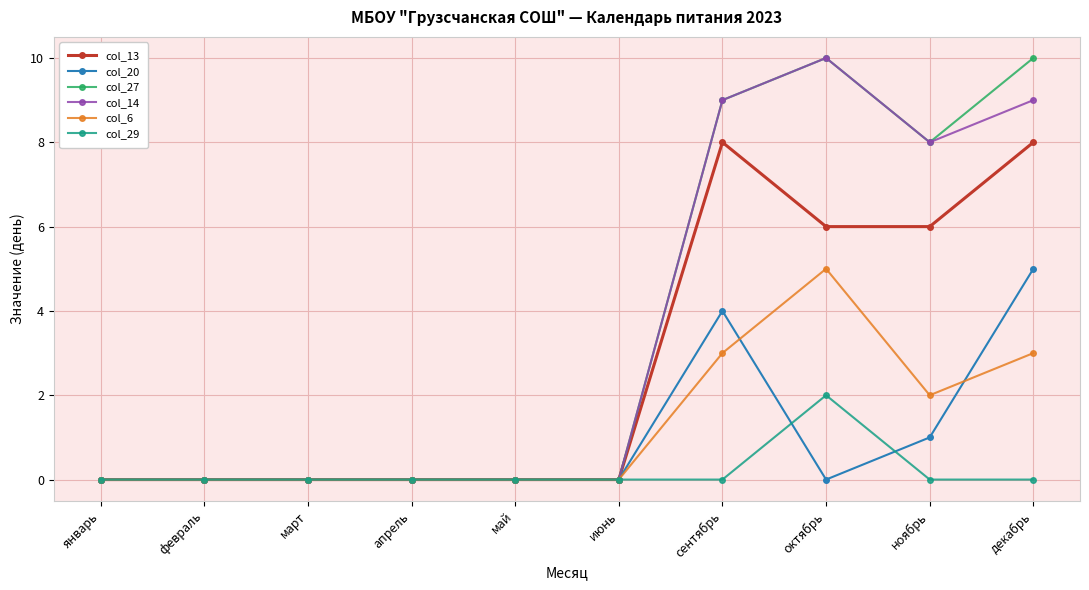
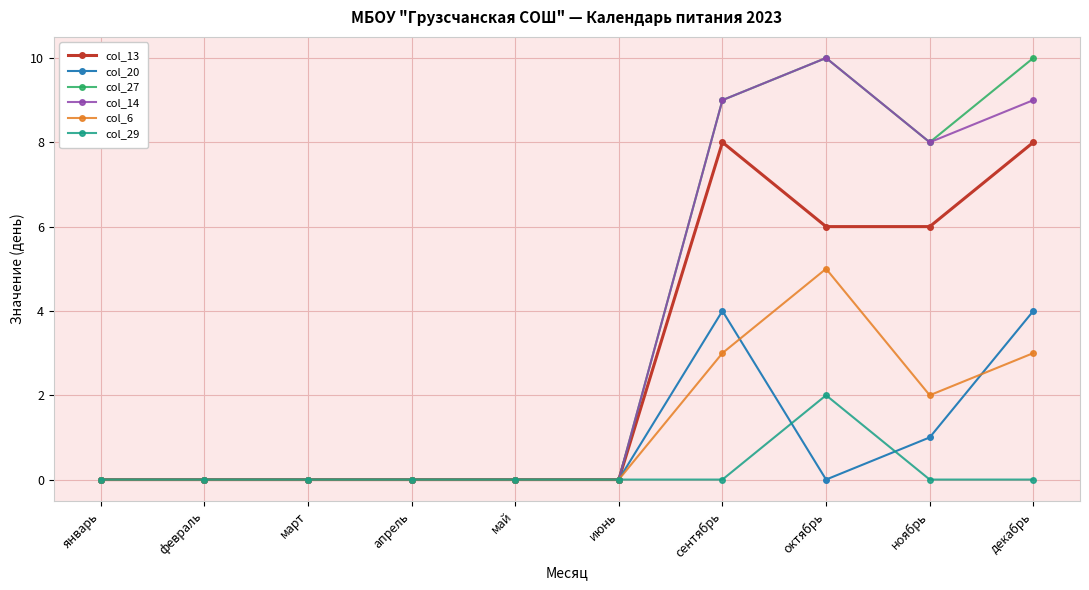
  {
    "col_13": {
      "сентябрь": 8,
      "октябрь": 6,
      "ноябрь": 6,
      "декабрь": 8
    },
    "col_20": {
      "сентябрь": 4,
      "октябрь": 0,
      "ноябрь": 1,
-     "декабрь": 5
+     "декабрь": 4
    },
    "col_14": {
      "декабрь": 9
    },
    "col_6": {
      "сентябрь": 3,
      "октябрь": 5,
      "ноябрь": 2,
      "декабрь": 3
    }
  }
